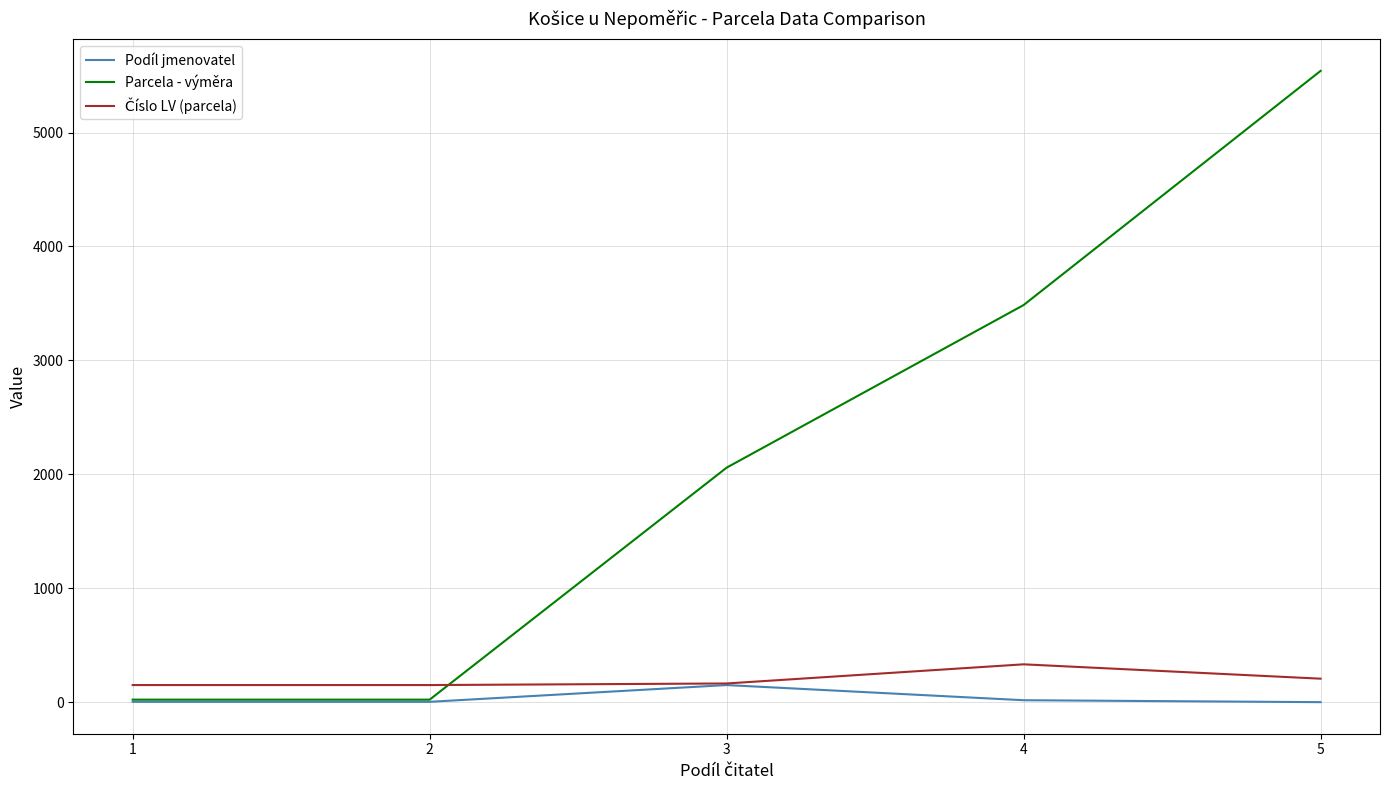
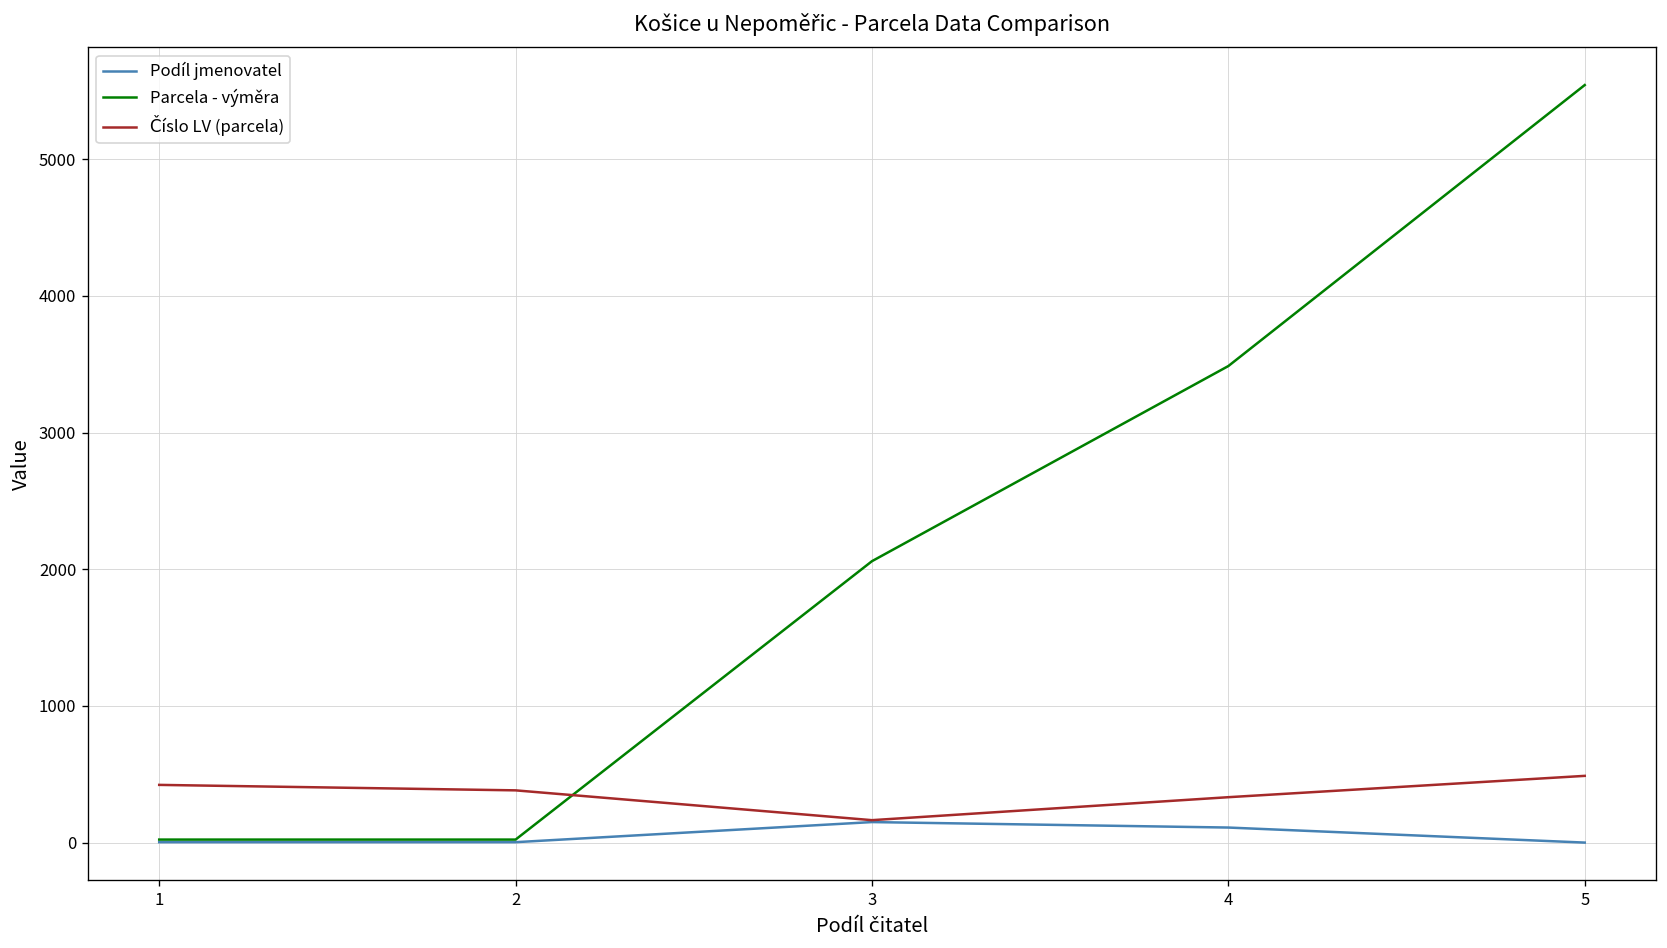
  {
    "Podíl jmenovatel": {
-     "4": 20,
+     "4": 110,
      "5": 0
    },
    "Parcela - výměra": {
      "3": 2060,
      "4": 3490,
      "5": 5540
    },
    "Číslo LV (parcela)": {
-     "1": 150,
-     "2": 150,
+     "1": 420,
+     "2": 380,
      "4": 330,
-     "5": 210
+     "5": 490
    }
  }
